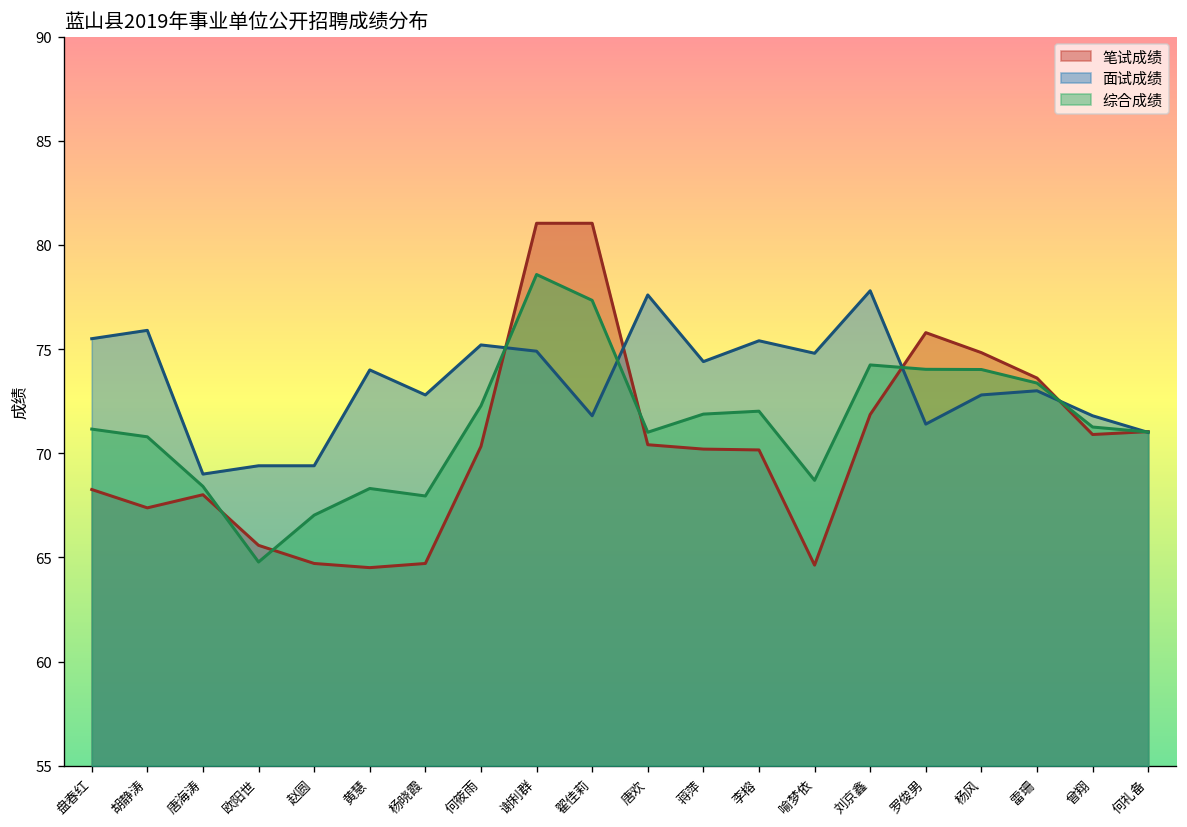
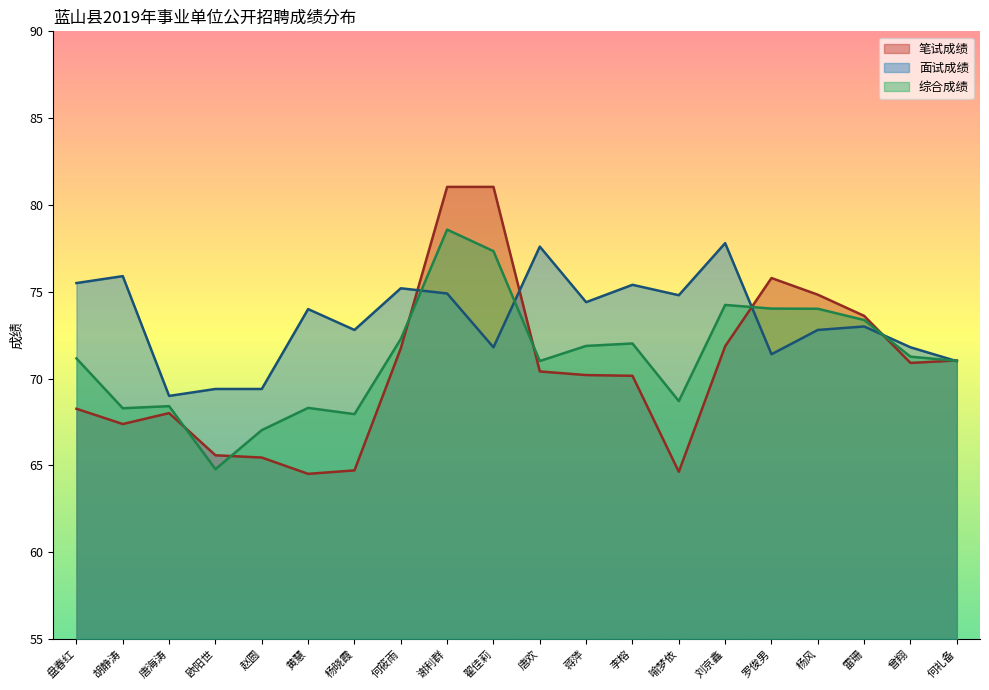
  {
    "笔试成绩": {
      "盘春红": 68.3,
      "胡静涛": 67.4,
      "唐海涛": 68.0,
      "欧阳世": 65.6,
-     "赵圆": 64.7,
+     "赵圆": 65.5,
      "黄慧": 64.5,
      "杨晓霞": 64.7,
-     "何筱雨": 70.3,
+     "何筱雨": 71.7,
      "谢利群": 81.0,
      "翟佳莉": 81.0,
      "唐欢": 70.4,
      "蒋萍": 70.2,
      "李榕": 70.2,
      "喻梦依": 64.6,
      "刘京鑫": 71.9,
      "罗俊男": 75.8,
      "杨风": 74.8,
      "雷珊": 73.6,
      "曾翔": 70.9
    },
    "面试成绩": {
      "盘春红": 75.5,
      "胡静涛": 75.9,
      "唐海涛": 69.0,
      "欧阳世": 69.4,
      "赵圆": 69.4,
      "黄慧": 74.0,
      "杨晓霞": 72.8,
      "何筱雨": 75.2,
      "谢利群": 74.9,
      "翟佳莉": 71.8,
      "唐欢": 77.6,
      "蒋萍": 74.4,
      "李榕": 75.4,
      "喻梦依": 74.8,
      "刘京鑫": 77.8,
      "罗俊男": 71.4,
      "杨风": 72.8,
      "雷珊": 73.0,
      "曾翔": 71.8
    },
    "综合成绩": {
      "盘春红": 71.2,
-     "胡静涛": 70.8,
+     "胡静涛": 68.3,
      "唐海涛": 68.4,
      "欧阳世": 64.8,
      "赵圆": 67.0,
      "黄慧": 68.3,
      "杨晓霞": 68.0,
      "何筱雨": 72.3,
      "谢利群": 78.6,
      "翟佳莉": 77.3,
      "唐欢": 71.0,
      "蒋萍": 71.9,
      "李榕": 72.0,
      "喻梦依": 68.7,
      "刘京鑫": 74.2,
      "罗俊男": 74.0,
      "杨风": 74.0,
      "雷珊": 73.4,
      "曾翔": 71.3
    }
  }
